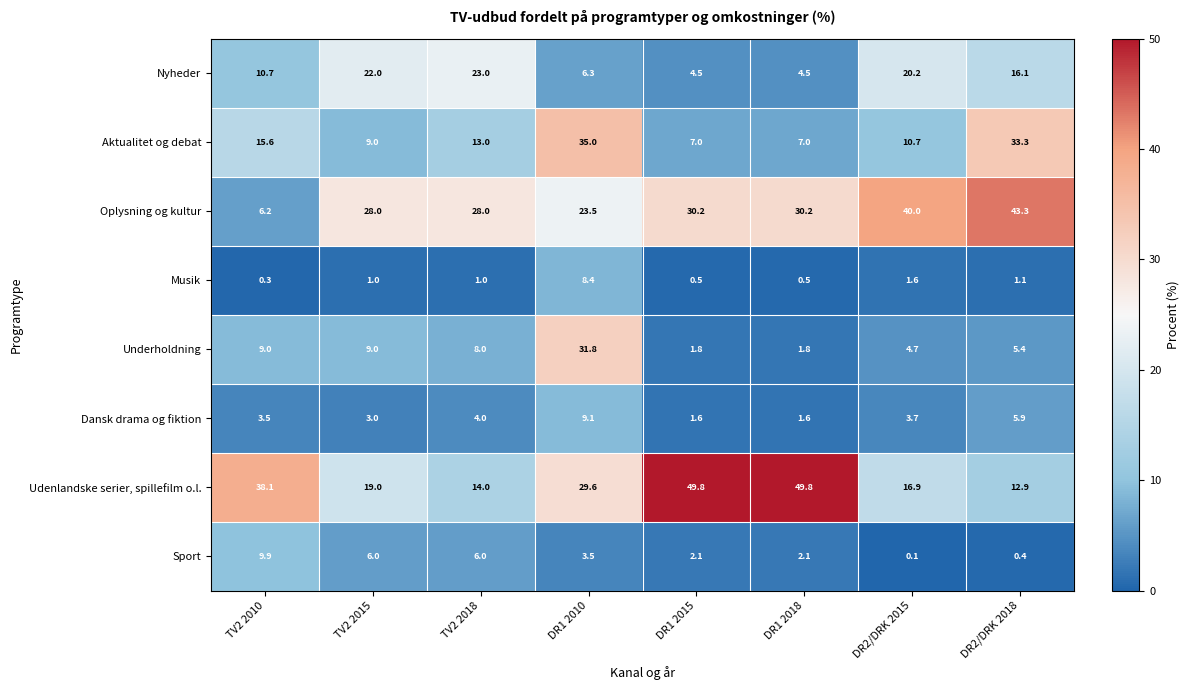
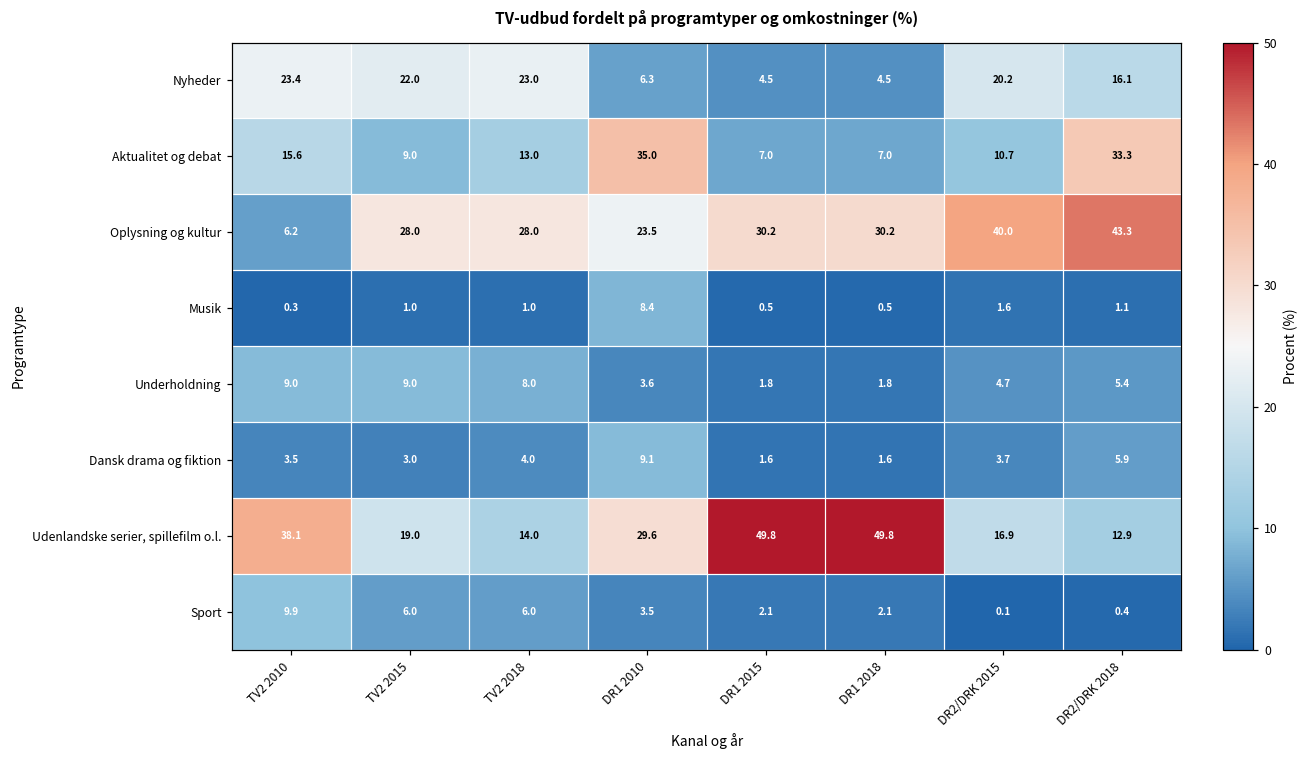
  {
    "Nyheder": {
-     "TV2 2010": 10.7,
+     "TV2 2010": 23.4,
      "TV2 2015": 22.0,
      "TV2 2018": 23.0,
      "DR1 2010": 6.3,
      "DR1 2015": 4.5,
      "DR1 2018": 4.5,
      "DR2/DRK 2015": 20.2,
      "DR2/DRK 2018": 16.1
    },
    "Aktualitet og debat": {
      "TV2 2010": 15.6,
      "TV2 2015": 9.0,
      "TV2 2018": 13.0,
      "DR1 2010": 35.0,
      "DR1 2015": 7.0,
      "DR1 2018": 7.0,
      "DR2/DRK 2015": 10.7,
      "DR2/DRK 2018": 33.3
    },
    "Oplysning og kultur": {
      "TV2 2010": 6.2,
      "TV2 2015": 28.0,
      "TV2 2018": 28.0,
      "DR1 2010": 23.5,
      "DR1 2015": 30.2,
      "DR1 2018": 30.2,
      "DR2/DRK 2015": 40.0,
      "DR2/DRK 2018": 43.3
    },
    "Musik": {
      "TV2 2010": 0.3,
      "TV2 2015": 1.0,
      "TV2 2018": 1.0,
      "DR1 2010": 8.4,
      "DR1 2015": 0.5,
      "DR1 2018": 0.5,
      "DR2/DRK 2015": 1.6,
      "DR2/DRK 2018": 1.1
    },
    "Underholdning": {
      "TV2 2010": 9.0,
      "TV2 2015": 9.0,
      "TV2 2018": 8.0,
-     "DR1 2010": 31.8,
+     "DR1 2010": 3.6,
      "DR1 2015": 1.8,
      "DR1 2018": 1.8,
      "DR2/DRK 2015": 4.7,
      "DR2/DRK 2018": 5.4
    },
    "Dansk drama og fiktion": {
      "TV2 2010": 3.5,
      "TV2 2015": 3.0,
      "TV2 2018": 4.0,
      "DR1 2010": 9.1,
      "DR1 2015": 1.6,
      "DR1 2018": 1.6,
      "DR2/DRK 2015": 3.7,
      "DR2/DRK 2018": 5.9
    },
    "Udenlandske serier, spillefilm o.l.": {
      "TV2 2010": 38.1,
      "TV2 2015": 19.0,
      "TV2 2018": 14.0,
      "DR1 2010": 29.6,
      "DR1 2015": 49.8,
      "DR1 2018": 49.8,
      "DR2/DRK 2015": 16.9,
      "DR2/DRK 2018": 12.9
    },
    "Sport": {
      "TV2 2010": 9.9,
      "TV2 2015": 6.0,
      "TV2 2018": 6.0,
      "DR1 2010": 3.5,
      "DR1 2015": 2.1,
      "DR1 2018": 2.1,
      "DR2/DRK 2015": 0.1,
      "DR2/DRK 2018": 0.4
    }
  }
